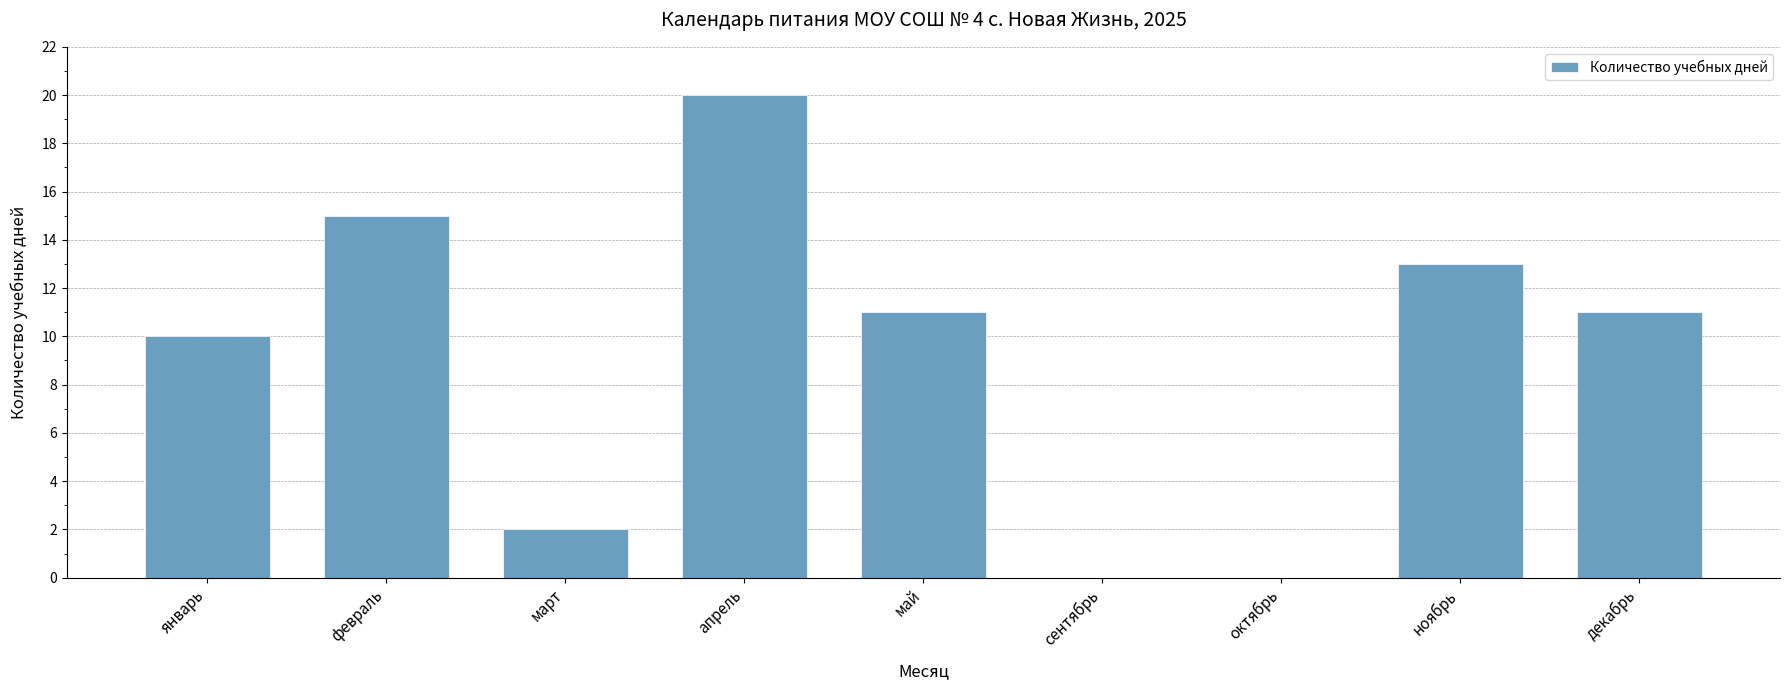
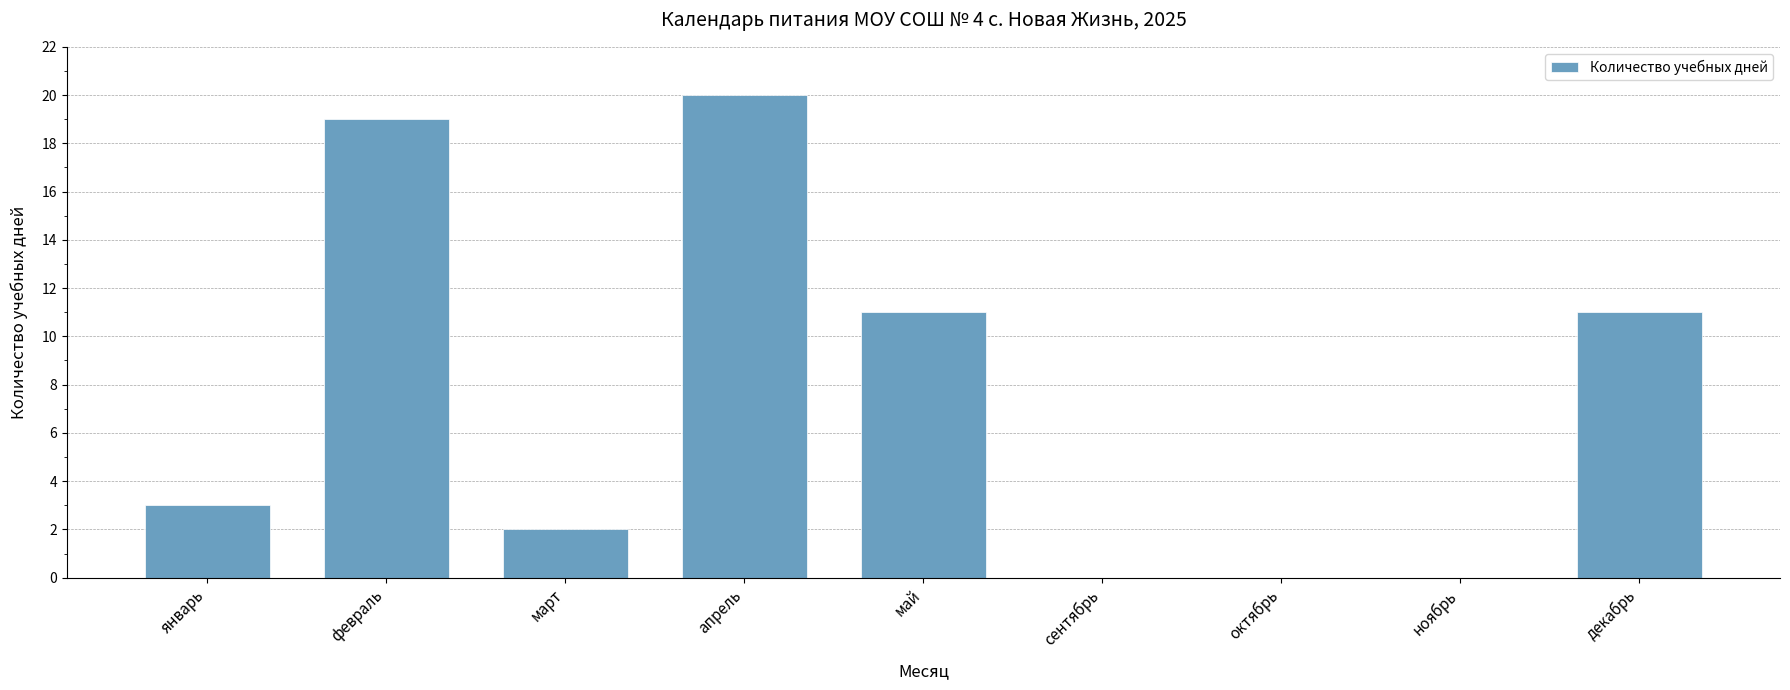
  {
-   "январь": 10,
-   "февраль": 15,
+   "январь": 3,
+   "февраль": 19,
    "март": 2,
    "апрель": 20,
    "май": 11,
    "сентябрь": 0,
    "октябрь": 0,
-   "ноябрь": 13,
+   "ноябрь": 0,
    "декабрь": 11
  }
